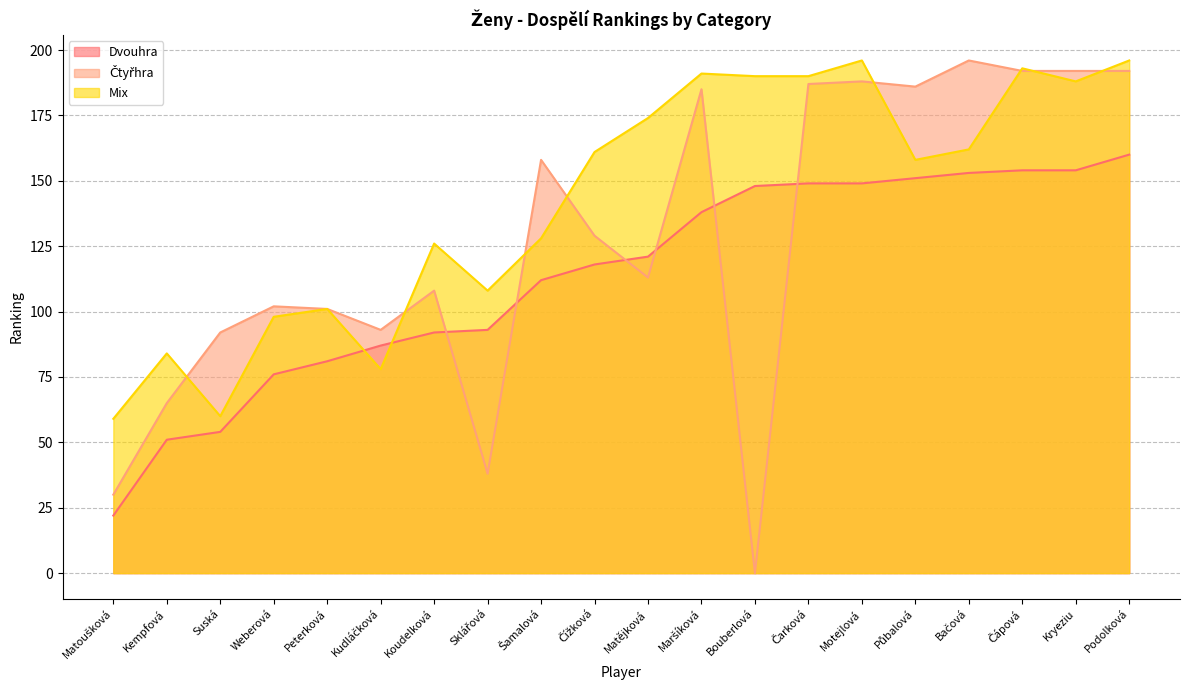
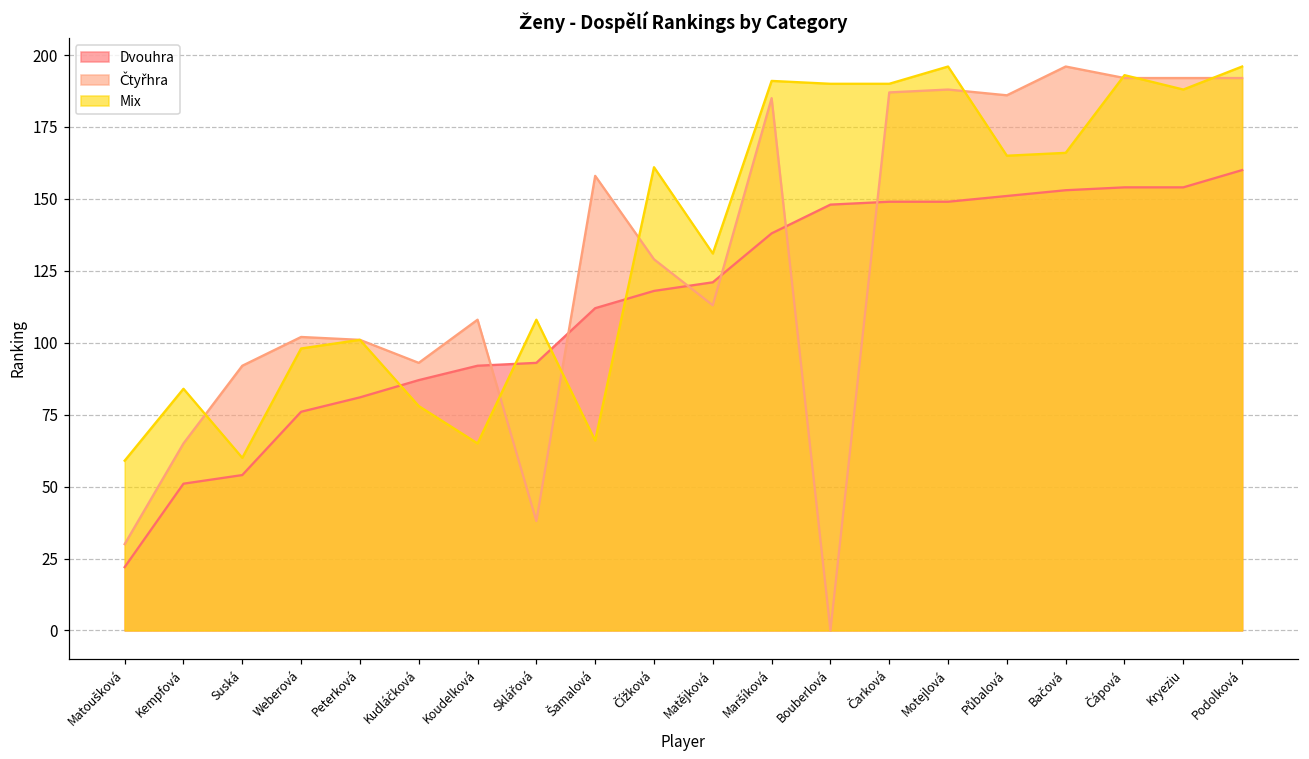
  {
    "Mix": {
      "Matoušková": 59,
      "Kempfová": 84,
      "Suská": 60,
      "Weberová": 98,
      "Kudláčková": 78,
-     "Koudelková": 126,
+     "Koudelková": 65,
      "Sklářová": 108,
-     "Šamalová": 128,
+     "Šamalová": 66,
      "Čížková": 161,
-     "Matějková": 174,
+     "Matějková": 131,
      "Maršíková": 191,
      "Bouberlová": 190,
      "Čarková": 190,
      "Motejlová": 196,
-     "Půbalová": 158,
-     "Bačová": 162,
+     "Půbalová": 165,
+     "Bačová": 166,
      "Čápová": 193,
      "Kryeziu": 188,
      "Podolková": 196
    }
  }
